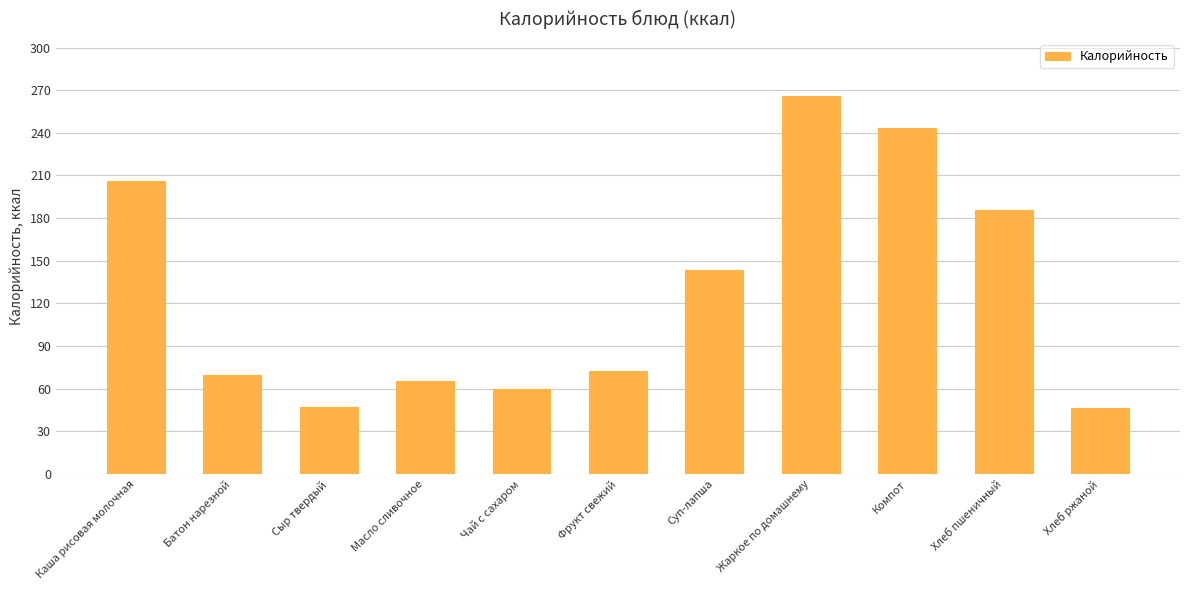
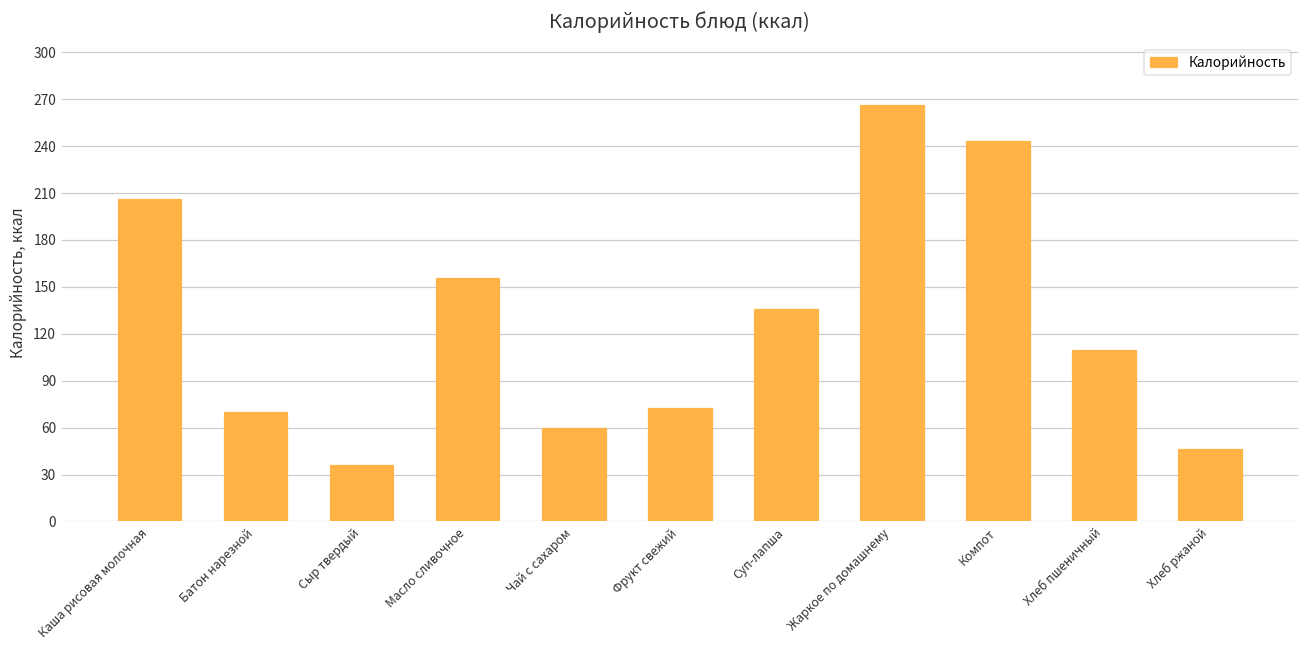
  {
    "Каша рисовая молочная": 206,
    "Батон нарезной": 70,
-   "Сыр твердый": 47,
-   "Масло сливочное": 66,
+   "Сыр твердый": 36,
+   "Масло сливочное": 155,
    "Чай с сахаром": 60,
    "Фрукт свежий": 72,
-   "Суп-лапша": 143,
+   "Суп-лапша": 136,
    "Жаркое по домашнему": 266,
    "Компот": 243,
-   "Хлеб пшеничный": 185,
+   "Хлеб пшеничный": 110,
    "Хлеб ржаной": 47
  }
